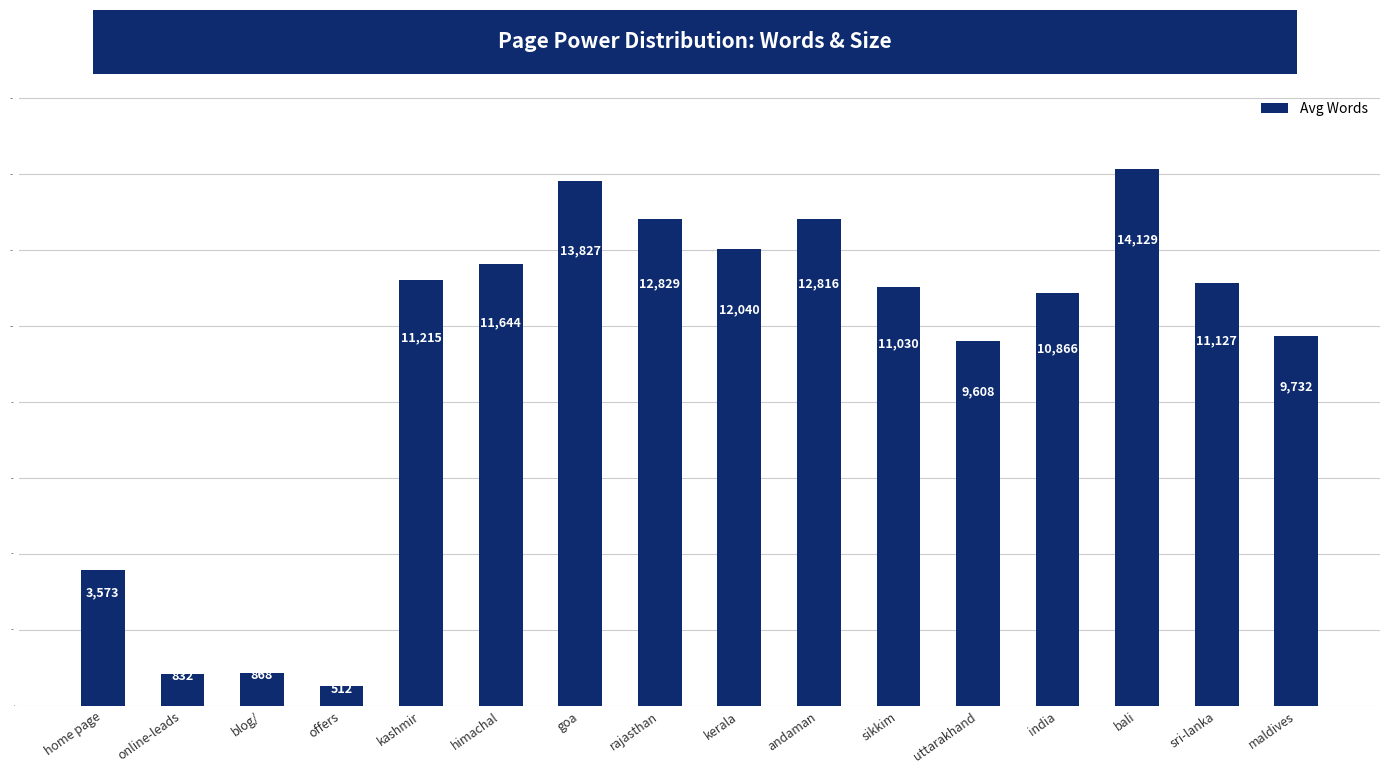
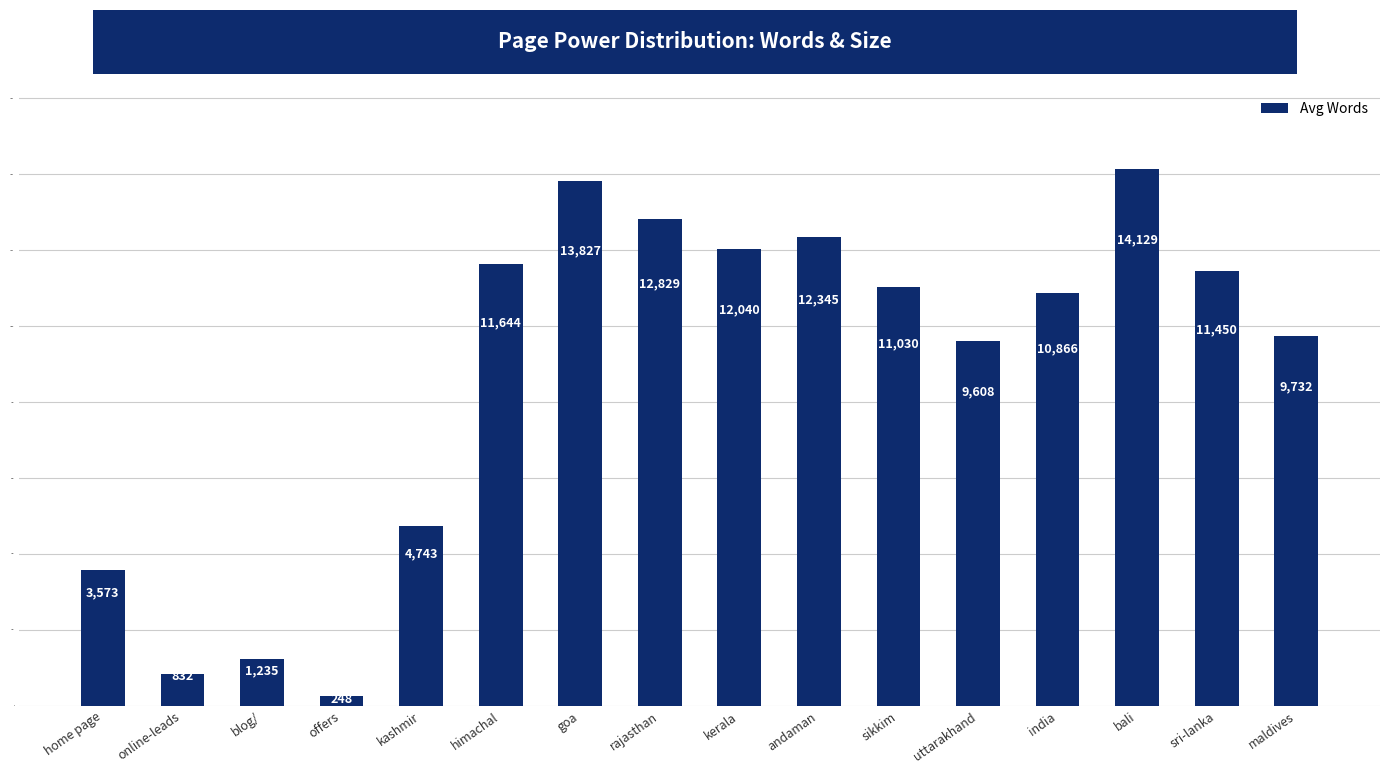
  {
    "home page": "3,573",
    "online-leads": "832",
-   "blog/": "868",
-   "offers": "512",
-   "kashmir": "11,215",
+   "blog/": "1,235",
+   "offers": "248",
+   "kashmir": "4,743",
    "himachal": "11,644",
    "goa": "13,827",
    "rajasthan": "12,829",
    "kerala": "12,040",
-   "andaman": "12,816",
+   "andaman": "12,345",
    "sikkim": "11,030",
    "uttarakhand": "9,608",
    "india": "10,866",
    "bali": "14,129",
-   "sri-lanka": "11,127",
+   "sri-lanka": "11,450",
    "maldives": "9,732"
  }
